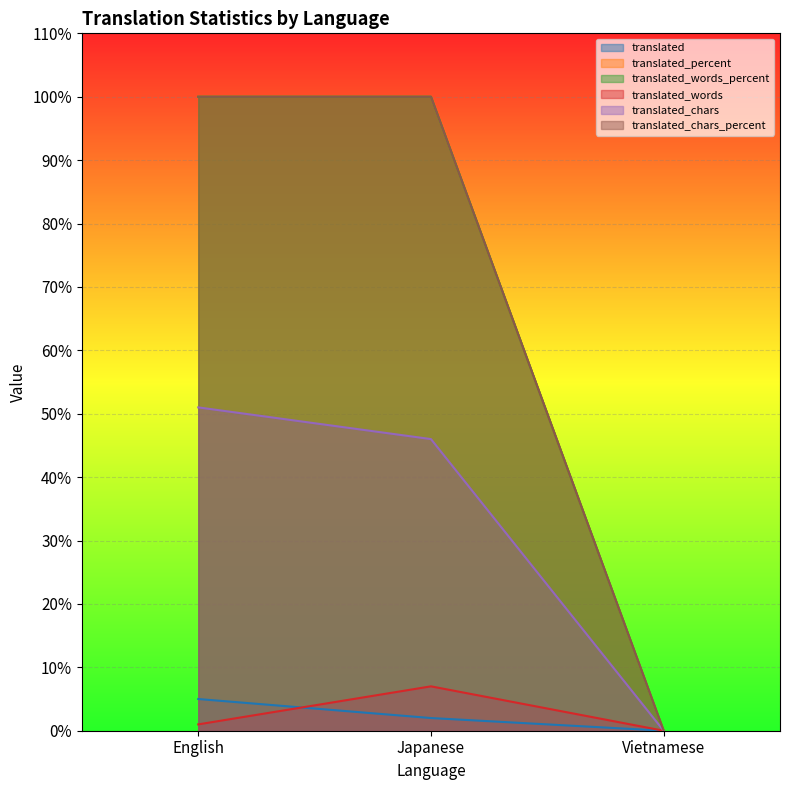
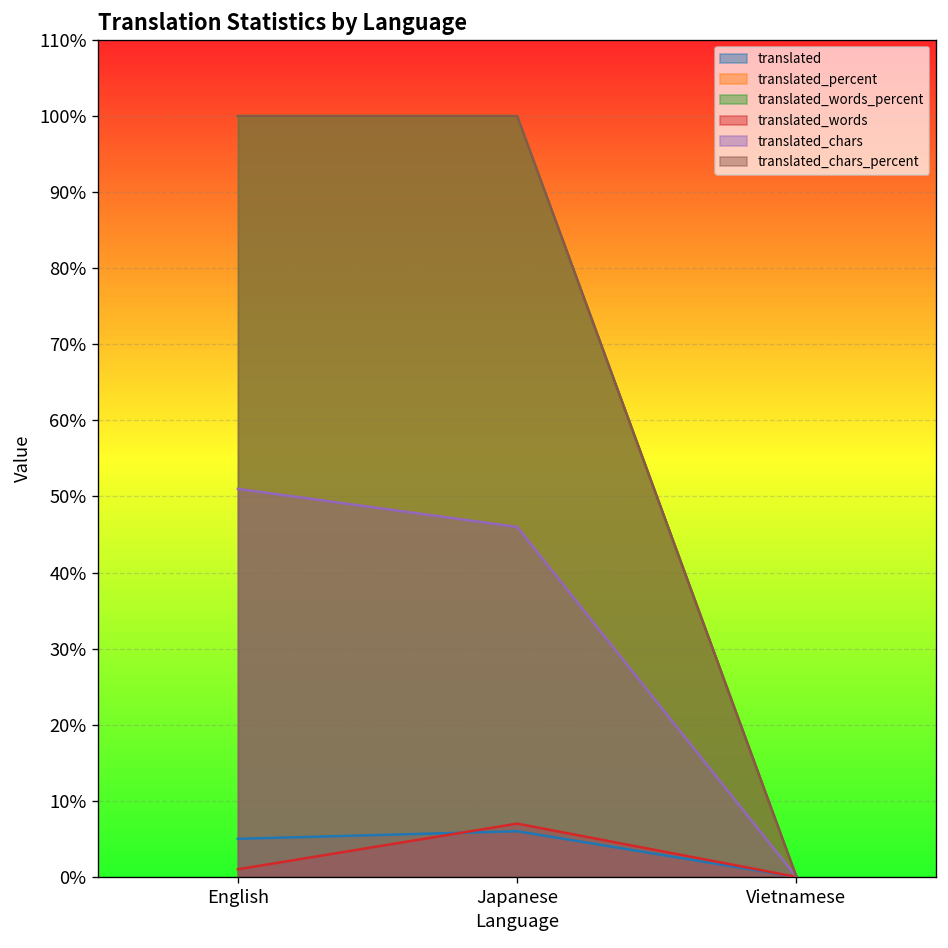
  {
    "translated": {
      "English": "5%",
-     "Japanese": "2%"
+     "Japanese": "6%"
    },
    "translated_chars_percent": {
      "English": "100%",
      "Japanese": "100%"
    },
    "translated_words": {
      "English": "1%",
      "Japanese": "7%"
    },
    "translated_chars": {
      "English": "51%",
      "Japanese": "46%"
    }
  }
